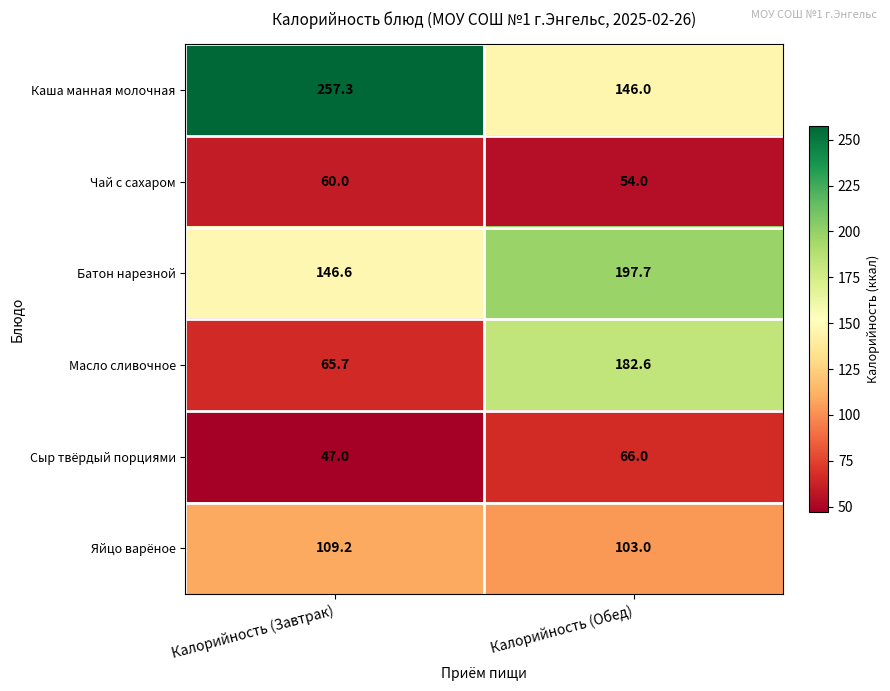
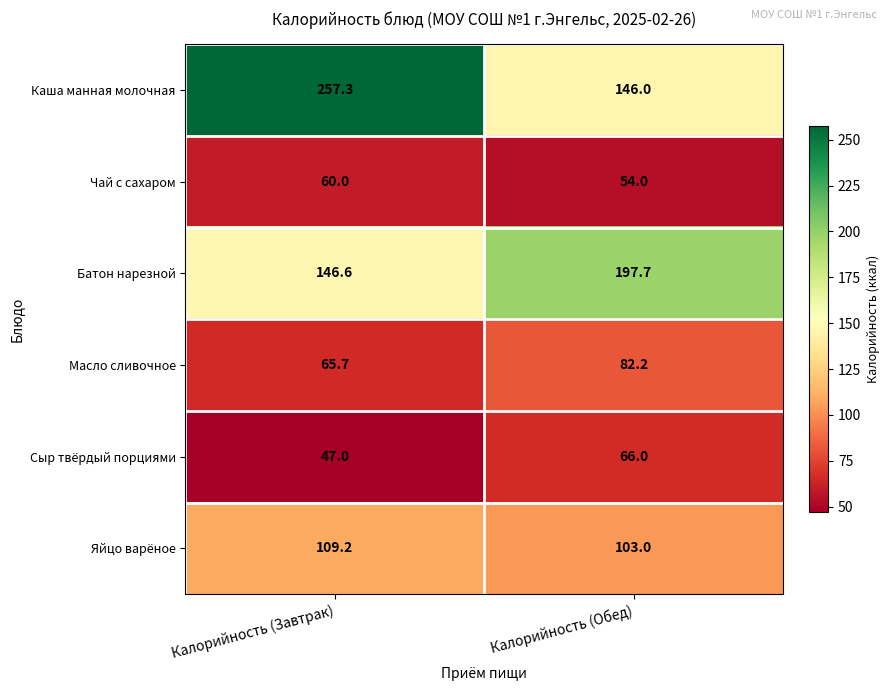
  {
    "Каша манная молочная": {
      "Калорийность (Завтрак)": 257.3,
      "Калорийность (Обед)": 146.0
    },
    "Чай с сахаром": {
      "Калорийность (Завтрак)": 60.0,
      "Калорийность (Обед)": 54.0
    },
    "Батон нарезной": {
      "Калорийность (Завтрак)": 146.6,
      "Калорийность (Обед)": 197.7
    },
    "Масло сливочное": {
      "Калорийность (Завтрак)": 65.7,
-     "Калорийность (Обед)": 182.6
+     "Калорийность (Обед)": 82.2
    },
    "Сыр твёрдый порциями": {
      "Калорийность (Завтрак)": 47.0,
      "Калорийность (Обед)": 66.0
    },
    "Яйцо варёное": {
      "Калорийность (Завтрак)": 109.2,
      "Калорийность (Обед)": 103.0
    }
  }
